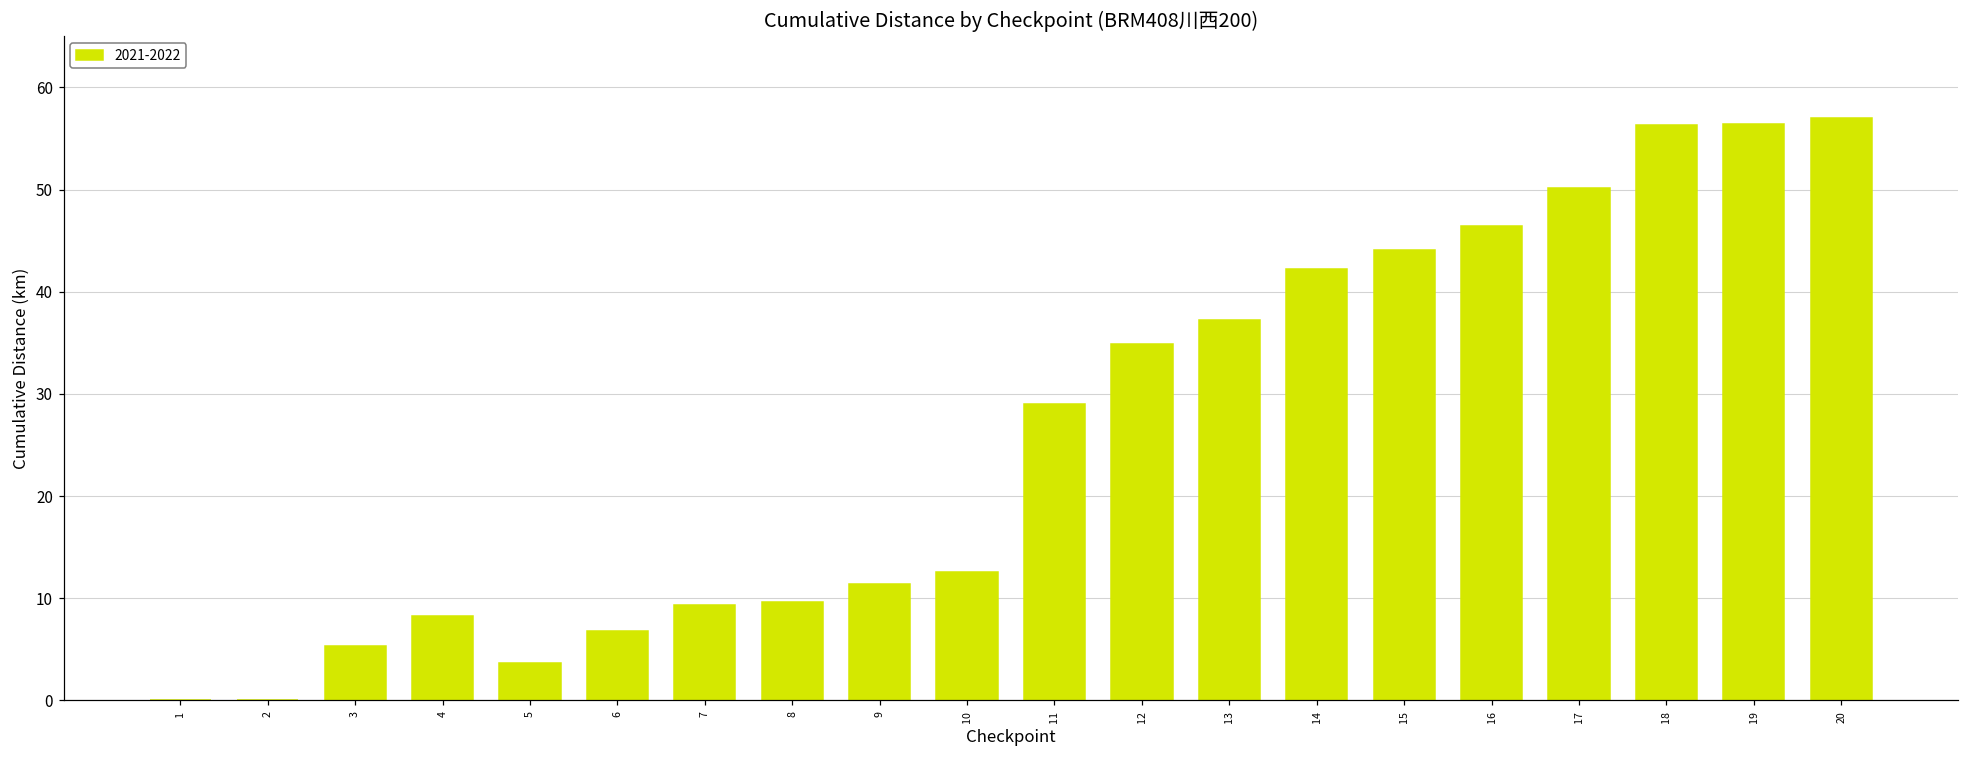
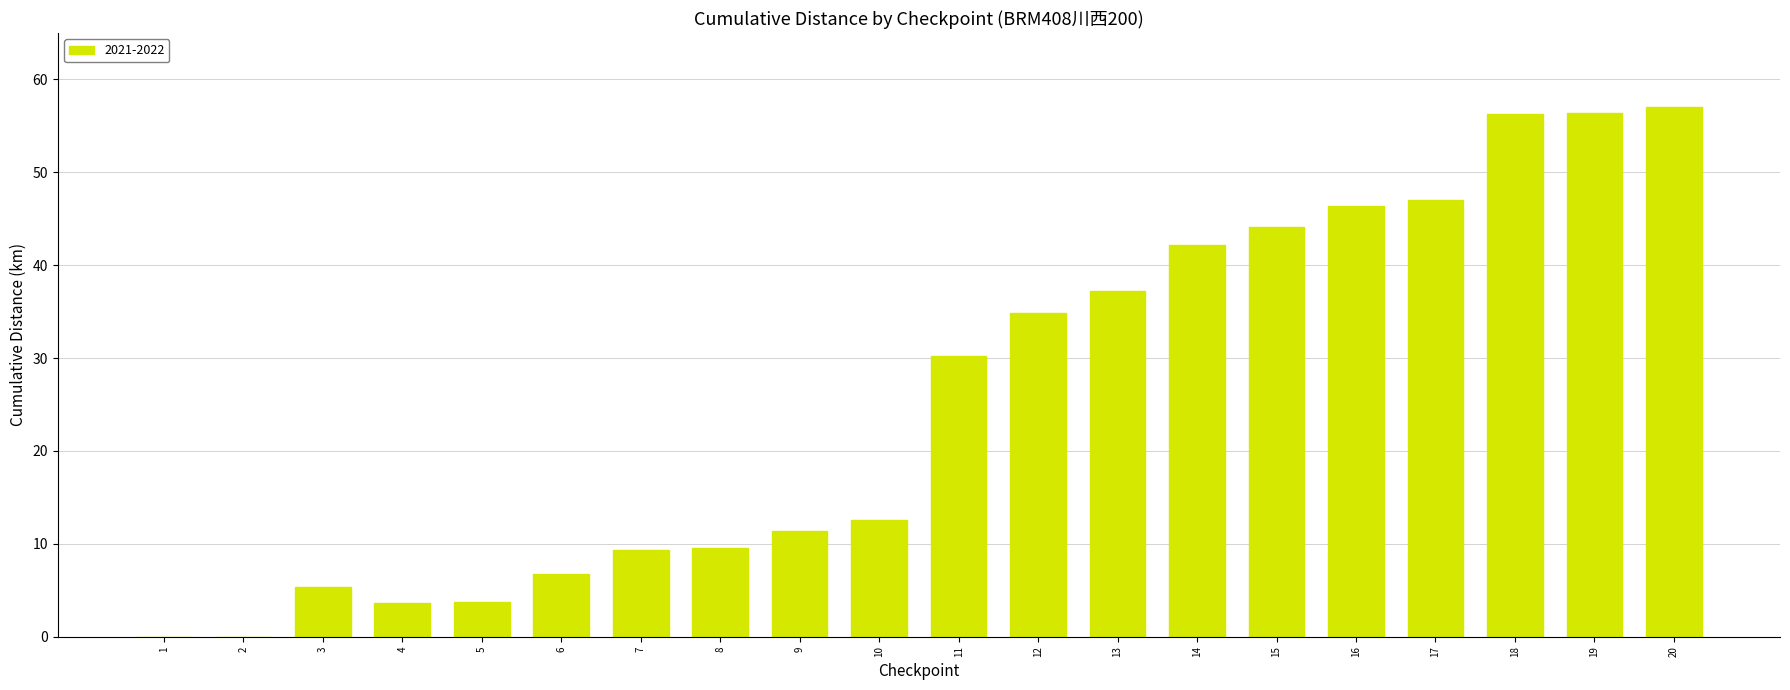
  {
    "1": 0,
    "2": 0,
    "3": 5,
-   "4": 8,
+   "4": 4,
    "5": 4,
    "6": 7,
    "7": 9,
    "8": 10,
    "9": 11,
    "10": 13,
-   "11": 29,
+   "11": 30,
    "12": 35,
    "13": 37,
    "14": 42,
    "15": 44,
    "16": 46,
-   "17": 50,
+   "17": 47,
    "18": 56,
    "19": 56,
    "20": 57
  }
